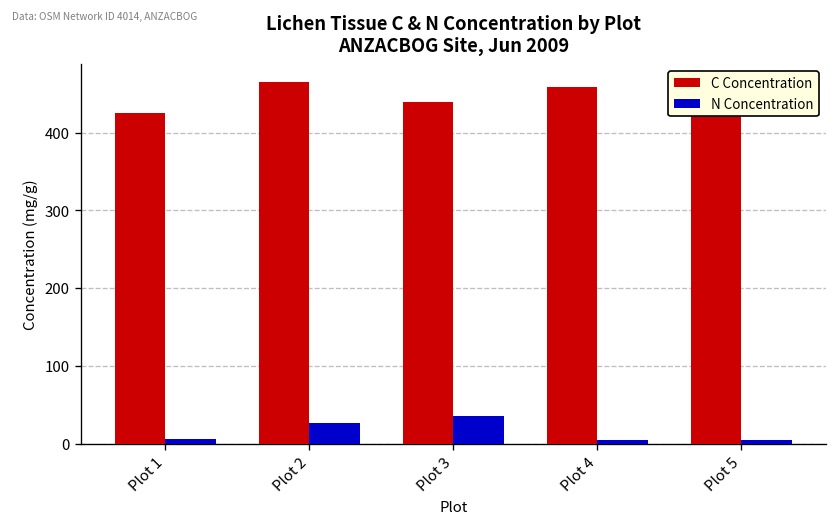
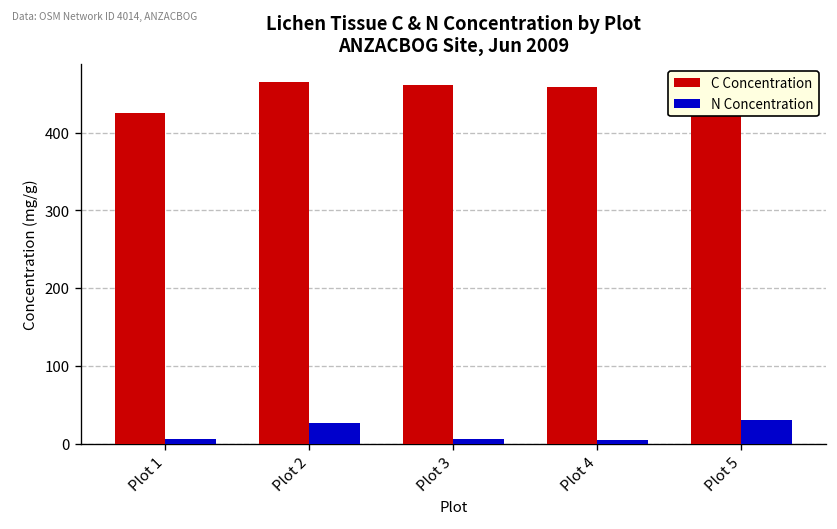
  {
    "C Concentration": {
      "Plot 1": 430,
      "Plot 2": 460,
-     "Plot 3": 440,
+     "Plot 3": 460,
      "Plot 4": 460
    },
    "N Concentration": {
      "Plot 1": 10,
      "Plot 2": 30,
-     "Plot 3": 40,
+     "Plot 3": 10,
      "Plot 4": 0,
-     "Plot 5": 10
+     "Plot 5": 30
    }
  }
